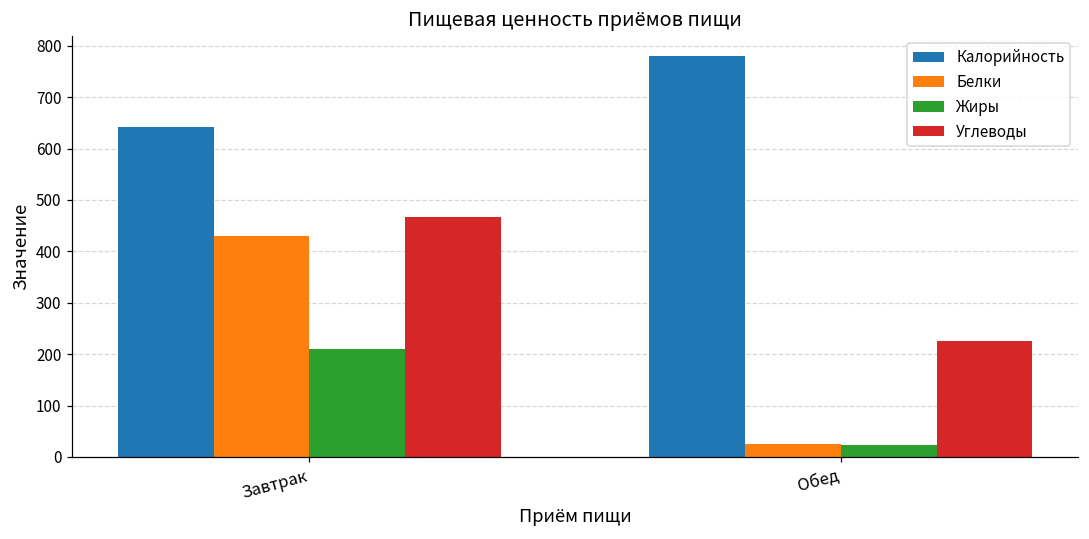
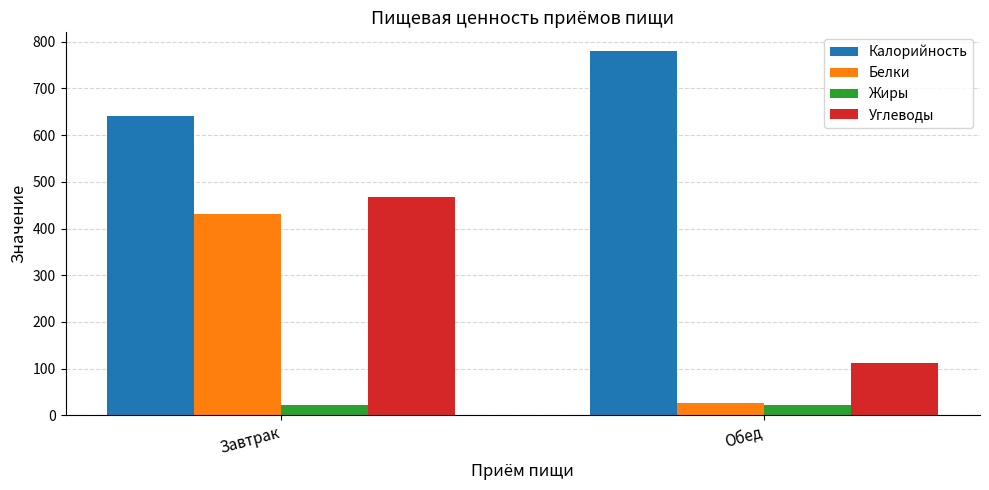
  {
    "Калорийность": {
      "Завтрак": 640,
      "Обед": 780
    },
    "Белки": {
      "Завтрак": 430,
      "Обед": 30
    },
    "Жиры": {
-     "Завтрак": 210,
+     "Завтрак": 20,
      "Обед": 20
    },
    "Углеводы": {
      "Завтрак": 470,
-     "Обед": 230
+     "Обед": 110
    }
  }
